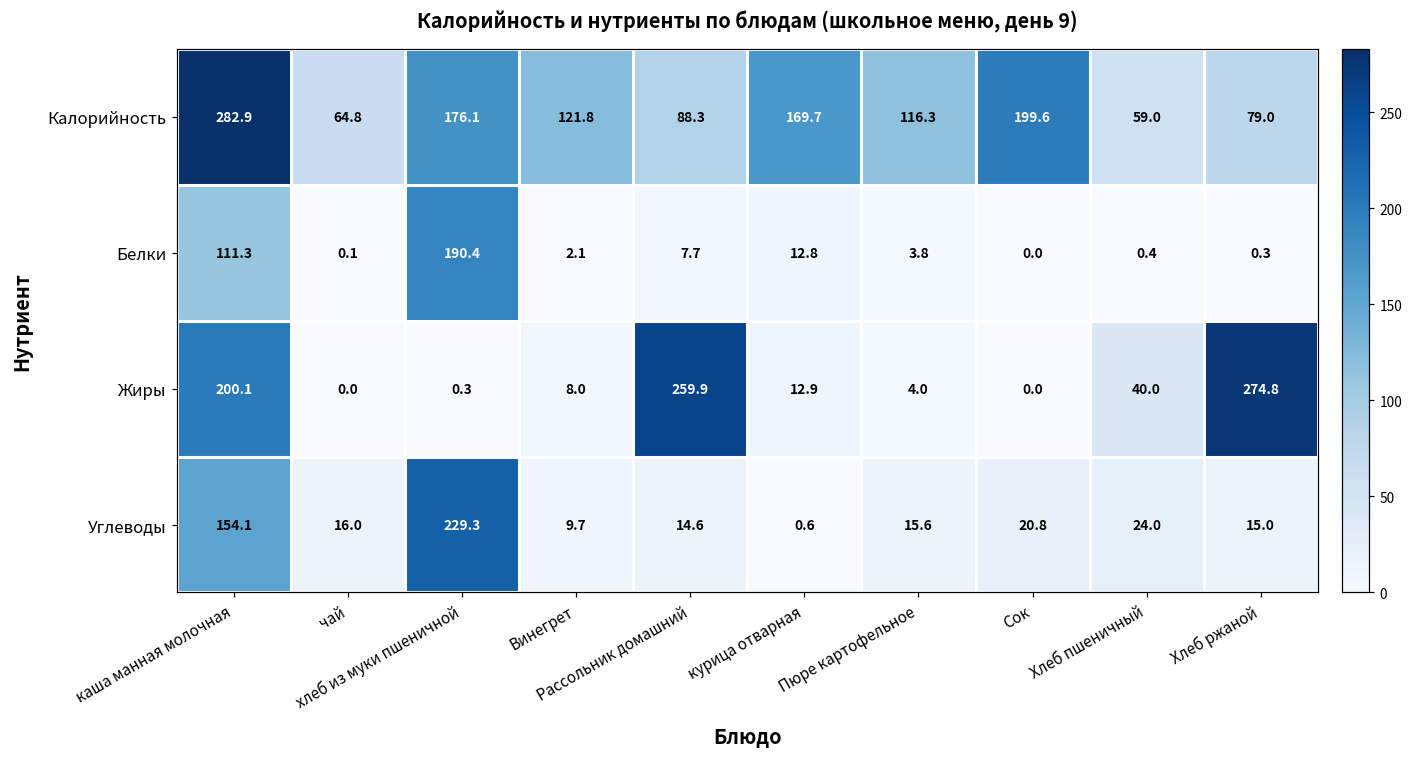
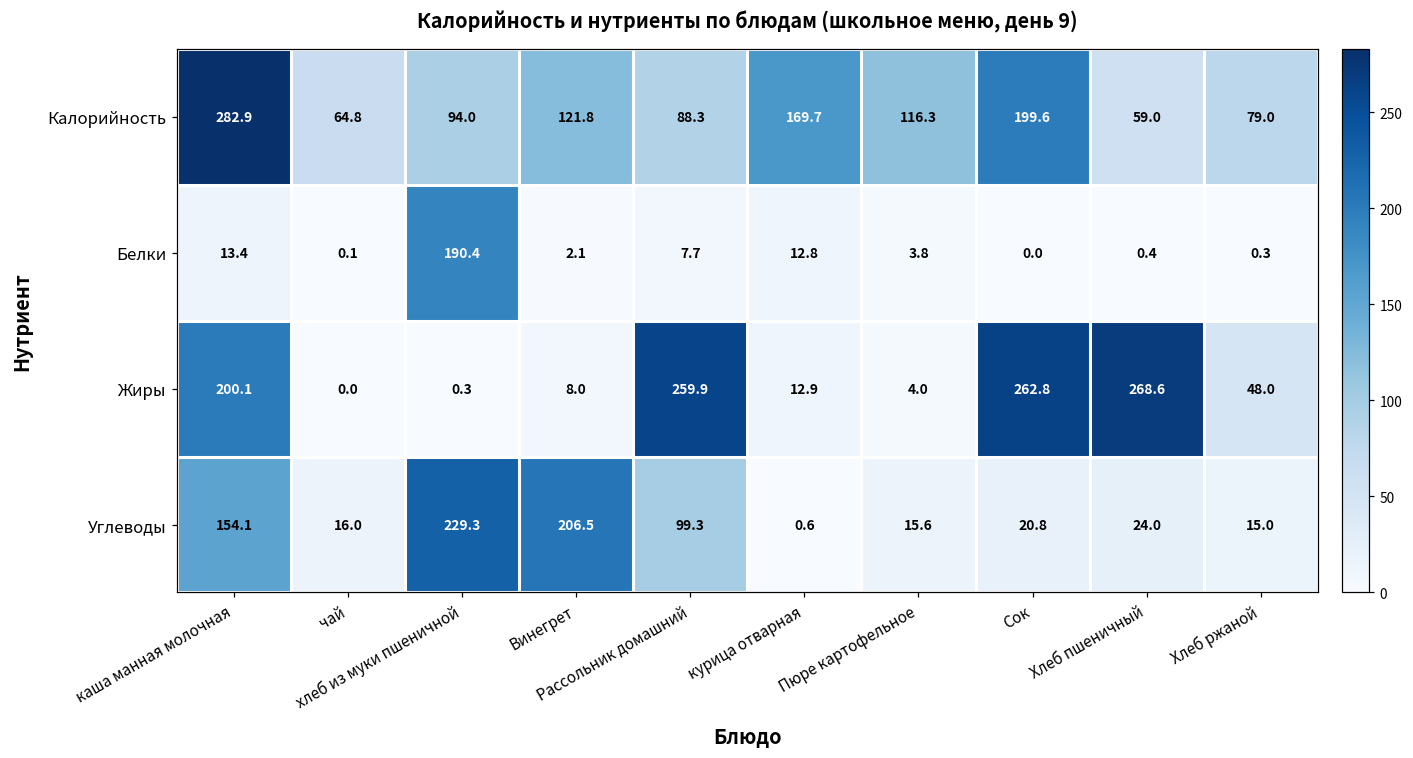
  {
    "Калорийность": {
      "каша манная молочная": 282.9,
      "чай": 64.8,
-     "хлеб из муки пшеничной": 176.1,
+     "хлеб из муки пшеничной": 94.0,
      "Винегрет": 121.8,
      "Рассольник домашний": 88.3,
      "курица отварная": 169.7,
      "Пюре картофельное": 116.3,
      "Сок": 199.6,
      "Хлеб пшеничный": 59.0,
      "Хлеб ржаной": 79.0
    },
    "Белки": {
-     "каша манная молочная": 111.3,
+     "каша манная молочная": 13.4,
      "чай": 0.1,
      "хлеб из муки пшеничной": 190.4,
      "Винегрет": 2.1,
      "Рассольник домашний": 7.7,
      "курица отварная": 12.8,
      "Пюре картофельное": 3.8,
      "Сок": 0.0,
      "Хлеб пшеничный": 0.4,
      "Хлеб ржаной": 0.3
    },
    "Жиры": {
      "каша манная молочная": 200.1,
      "чай": 0.0,
      "хлеб из муки пшеничной": 0.3,
      "Винегрет": 8.0,
      "Рассольник домашний": 259.9,
      "курица отварная": 12.9,
      "Пюре картофельное": 4.0,
-     "Сок": 0.0,
-     "Хлеб пшеничный": 40.0,
-     "Хлеб ржаной": 274.8
+     "Сок": 262.8,
+     "Хлеб пшеничный": 268.6,
+     "Хлеб ржаной": 48.0
    },
    "Углеводы": {
      "каша манная молочная": 154.1,
      "чай": 16.0,
      "хлеб из муки пшеничной": 229.3,
-     "Винегрет": 9.7,
-     "Рассольник домашний": 14.6,
+     "Винегрет": 206.5,
+     "Рассольник домашний": 99.3,
      "курица отварная": 0.6,
      "Пюре картофельное": 15.6,
      "Сок": 20.8,
      "Хлеб пшеничный": 24.0,
      "Хлеб ржаной": 15.0
    }
  }
